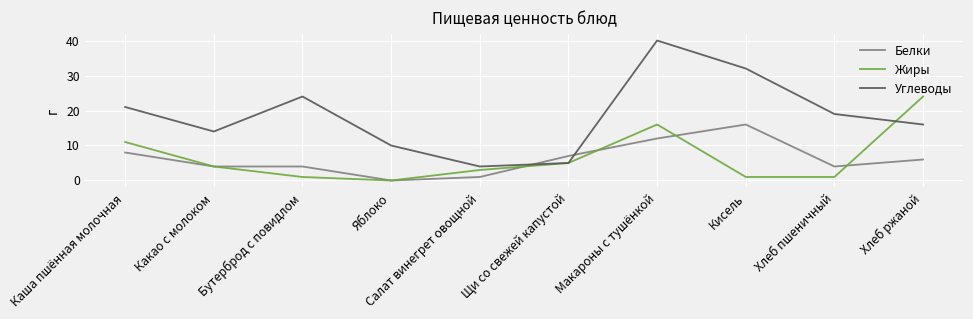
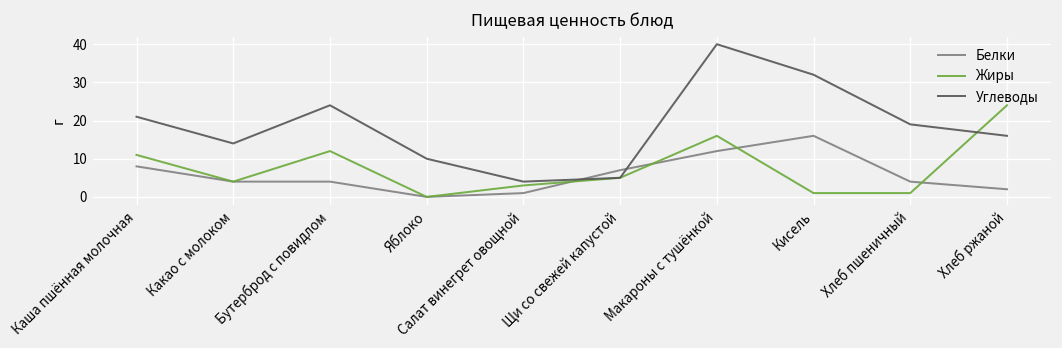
  {
    "Белки": {
      "Каша пшённая молочная": 8,
      "Бутерброд с повидлом": 4,
      "Салат винегрет овощной": 1,
      "Щи со свежей капустой": 7,
      "Макароны с тушёнкой": 12,
      "Кисель": 16,
      "Хлеб пшеничный": 4,
-     "Хлеб ржаной": 6
+     "Хлеб ржаной": 2
    },
    "Жиры": {
      "Каша пшённая молочная": 11,
-     "Бутерброд с повидлом": 1,
+     "Бутерброд с повидлом": 12,
      "Салат винегрет овощной": 3,
      "Макароны с тушёнкой": 16,
      "Кисель": 1,
      "Хлеб пшеничный": 1,
      "Хлеб ржаной": 24
    },
    "Углеводы": {
      "Каша пшённая молочная": 21,
      "Какао с молоком": 14,
      "Бутерброд с повидлом": 24,
      "Яблоко": 10,
      "Салат винегрет овощной": 4,
      "Макароны с тушёнкой": 40,
      "Кисель": 32,
      "Хлеб пшеничный": 19,
      "Хлеб ржаной": 16
    }
  }
